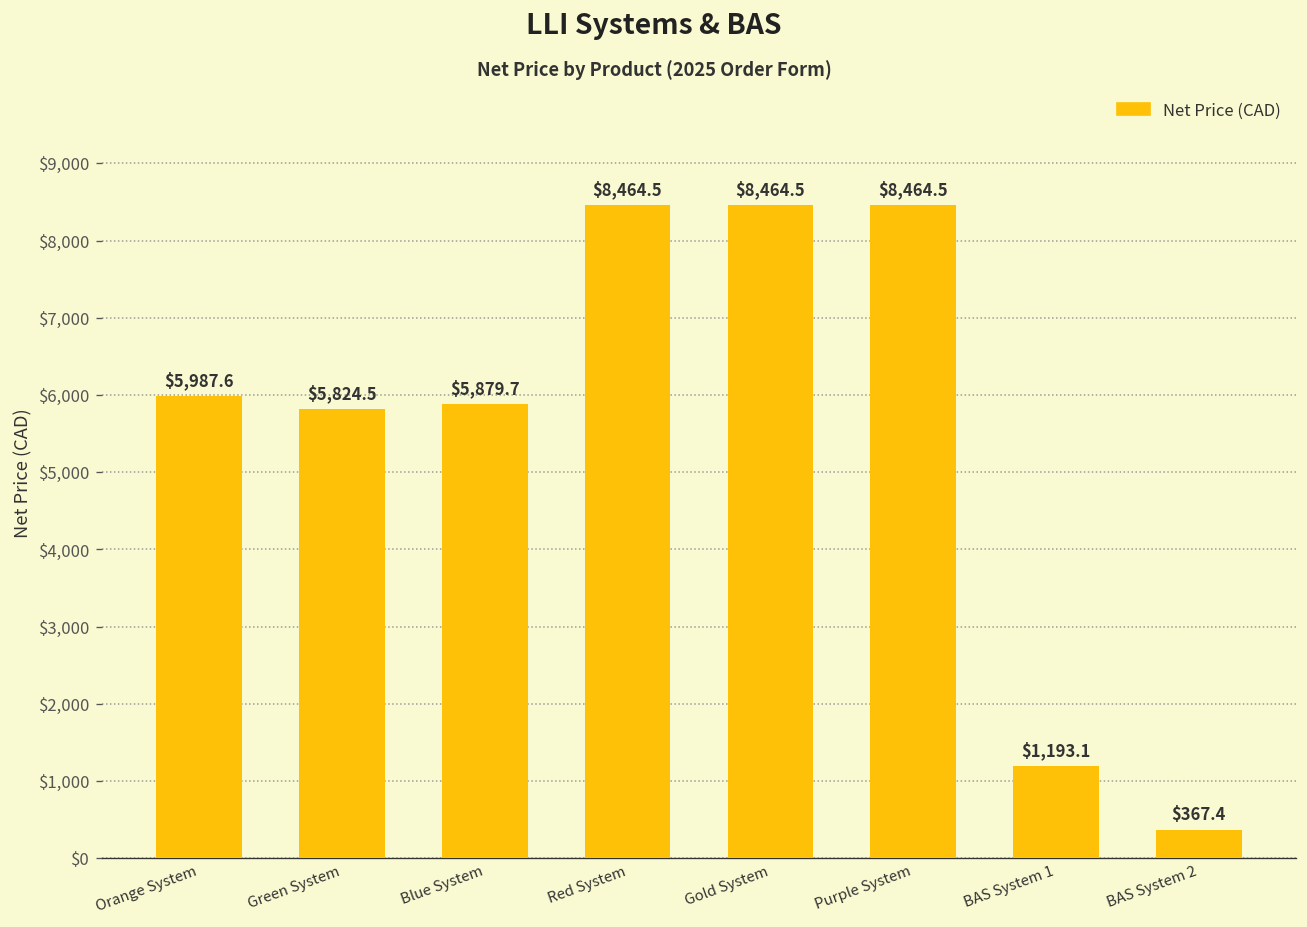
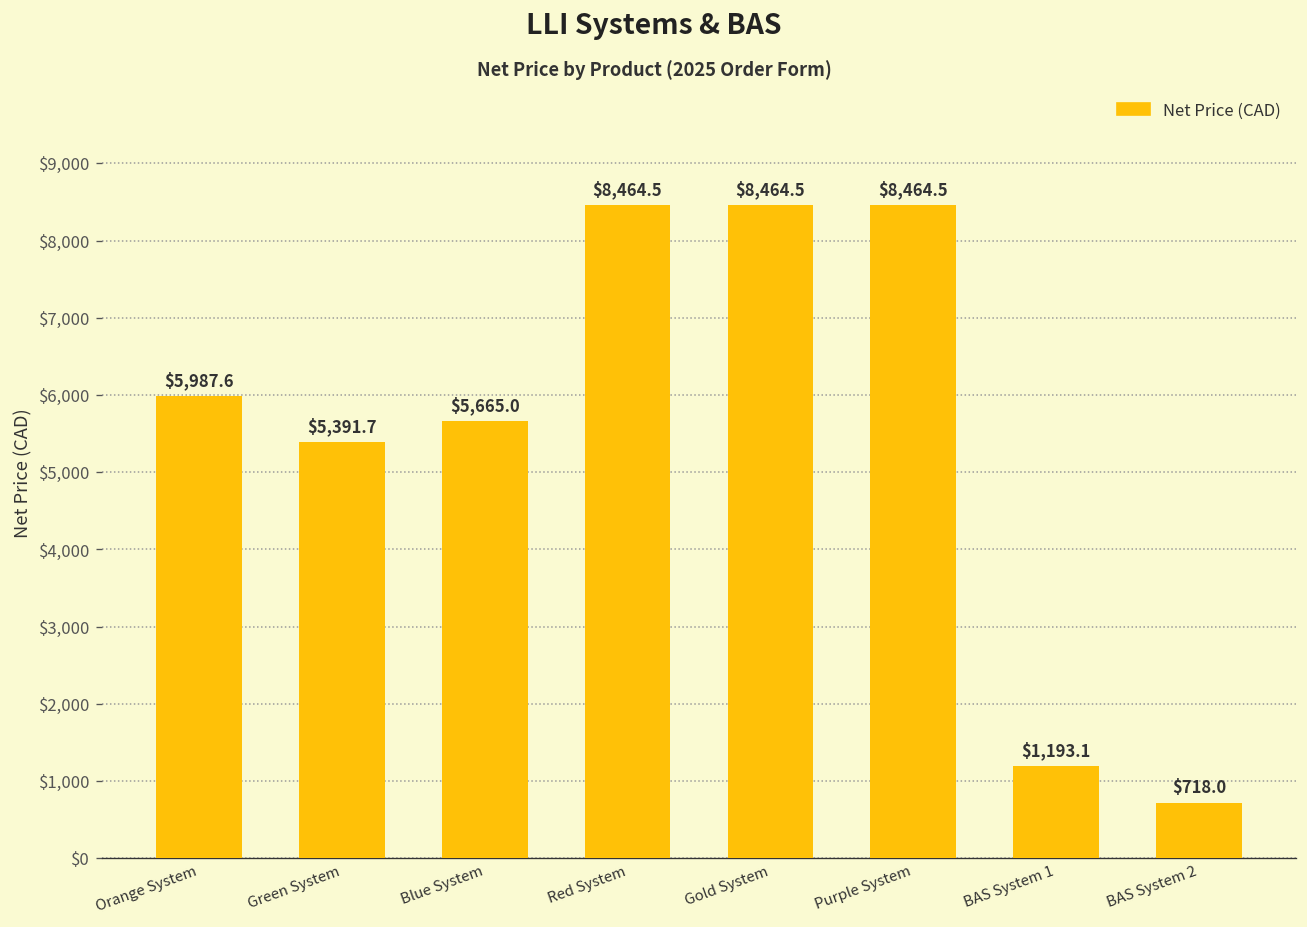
  {
    "Orange System": "$5,987.6",
-   "Green System": "$5,824.5",
-   "Blue System": "$5,879.7",
+   "Green System": "$5,391.7",
+   "Blue System": "$5,665.0",
    "Red System": "$8,464.5",
    "Gold System": "$8,464.5",
    "Purple System": "$8,464.5",
    "BAS System 1": "$1,193.1",
-   "BAS System 2": "$367.4"
+   "BAS System 2": "$718.0"
  }
